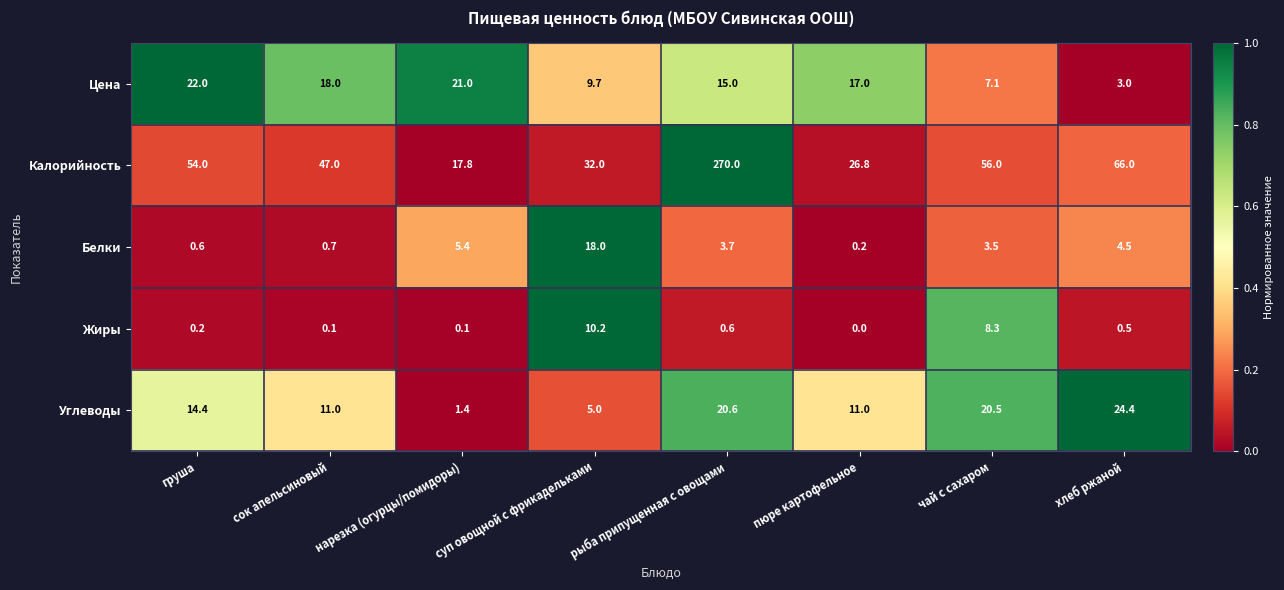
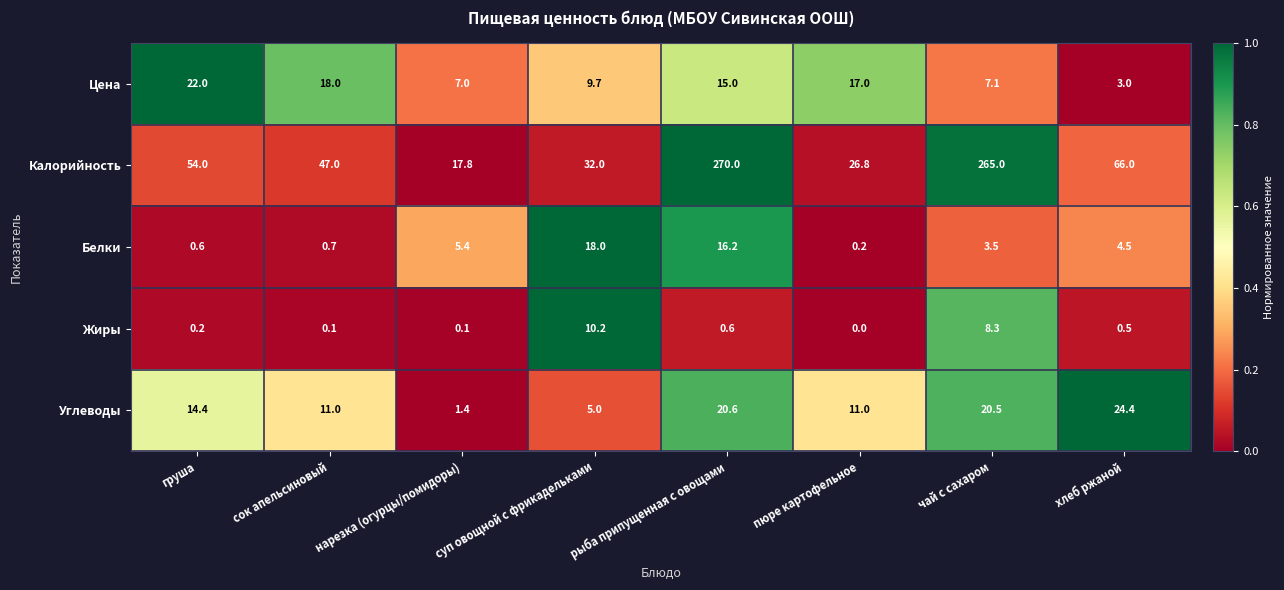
  {
    "Цена": {
      "груша": 22.0,
      "сок апельсиновый": 18.0,
-     "нарезка (огурцы/помидоры)": 21.0,
+     "нарезка (огурцы/помидоры)": 7.0,
      "суп овощной с фрикадельками": 9.7,
      "рыба припущенная с овощами": 15.0,
      "пюре картофельное": 17.0,
      "чай с сахаром": 7.1,
      "хлеб ржаной": 3.0
    },
    "Калорийность": {
      "груша": 54.0,
      "сок апельсиновый": 47.0,
      "нарезка (огурцы/помидоры)": 17.8,
      "суп овощной с фрикадельками": 32.0,
      "рыба припущенная с овощами": 270.0,
      "пюре картофельное": 26.8,
-     "чай с сахаром": 56.0,
+     "чай с сахаром": 265.0,
      "хлеб ржаной": 66.0
    },
    "Белки": {
      "груша": 0.6,
      "сок апельсиновый": 0.7,
      "нарезка (огурцы/помидоры)": 5.4,
      "суп овощной с фрикадельками": 18.0,
-     "рыба припущенная с овощами": 3.7,
+     "рыба припущенная с овощами": 16.2,
      "пюре картофельное": 0.2,
      "чай с сахаром": 3.5,
      "хлеб ржаной": 4.5
    },
    "Жиры": {
      "груша": 0.2,
      "сок апельсиновый": 0.1,
      "нарезка (огурцы/помидоры)": 0.1,
      "суп овощной с фрикадельками": 10.2,
      "рыба припущенная с овощами": 0.6,
      "пюре картофельное": 0.0,
      "чай с сахаром": 8.3,
      "хлеб ржаной": 0.5
    },
    "Углеводы": {
      "груша": 14.4,
      "сок апельсиновый": 11.0,
      "нарезка (огурцы/помидоры)": 1.4,
      "суп овощной с фрикадельками": 5.0,
      "рыба припущенная с овощами": 20.6,
      "пюре картофельное": 11.0,
      "чай с сахаром": 20.5,
      "хлеб ржаной": 24.4
    }
  }
